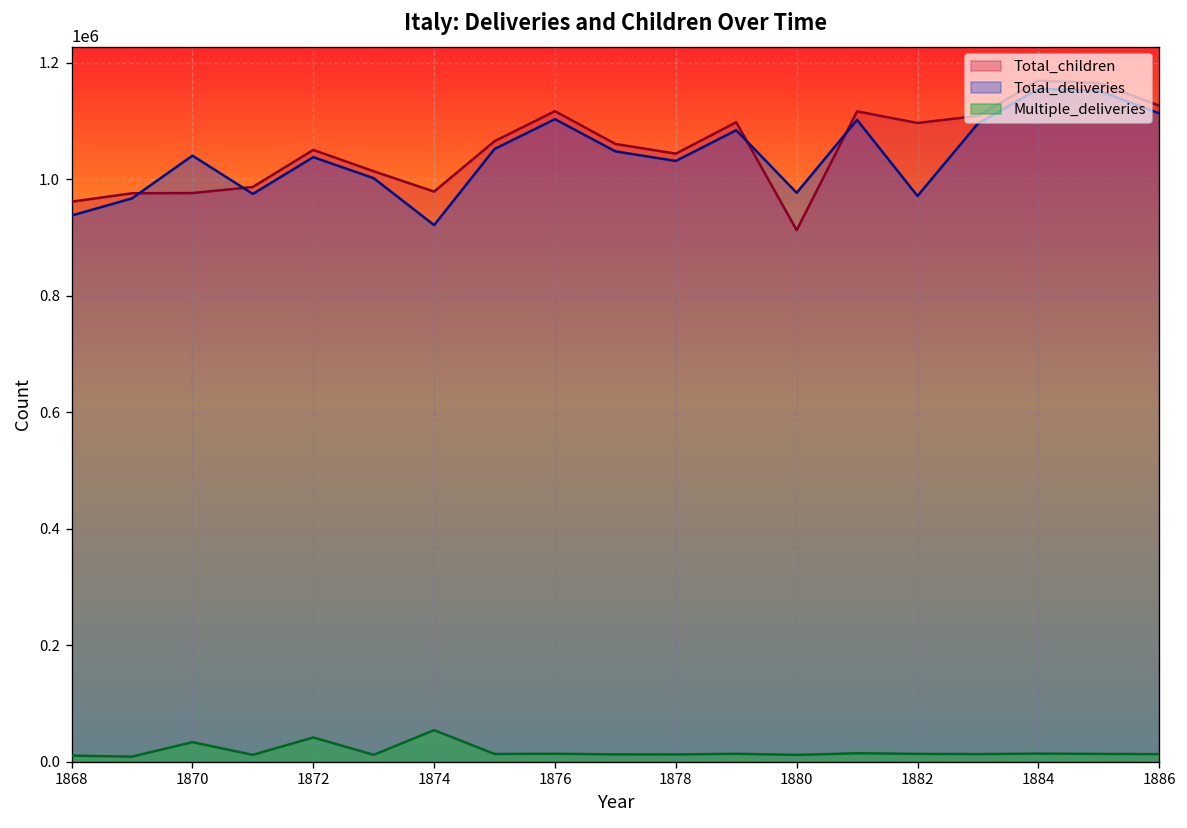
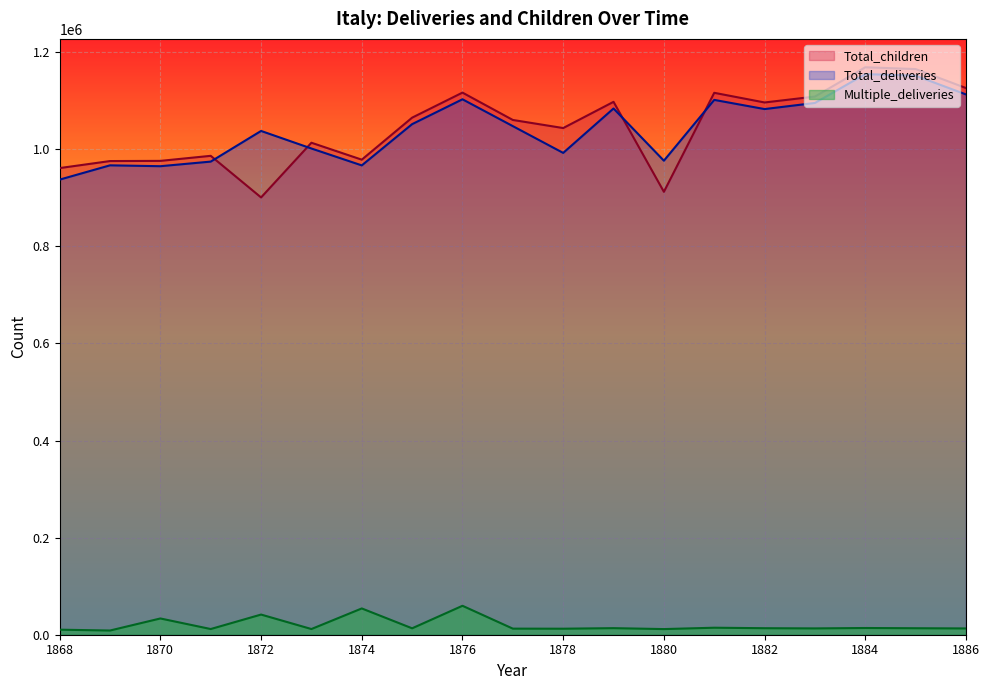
  {
    "Total_children": {
      "1868": 960000,
      "1870": 980000,
-     "1872": 1050000,
+     "1872": 900000,
      "1874": 980000,
      "1876": 1120000,
      "1878": 1040000,
      "1880": 910000,
      "1882": 1100000,
      "1886": 1130000
    },
    "Total_deliveries": {
      "1868": 940000,
-     "1870": 1040000,
+     "1870": 970000,
      "1872": 1040000,
-     "1874": 920000,
+     "1874": 970000,
      "1876": 1100000,
-     "1878": 1030000,
+     "1878": 990000,
      "1880": 980000,
-     "1882": 970000,
+     "1882": 1080000,
      "1886": 1110000
    },
    "Multiple_deliveries": {
      "1868": 10000,
      "1870": 30000,
      "1872": 40000,
      "1874": 50000,
-     "1876": 10000,
+     "1876": 60000,
      "1878": 10000,
      "1880": 10000,
      "1882": 10000,
      "1884": 10000,
      "1886": 10000
    }
  }
